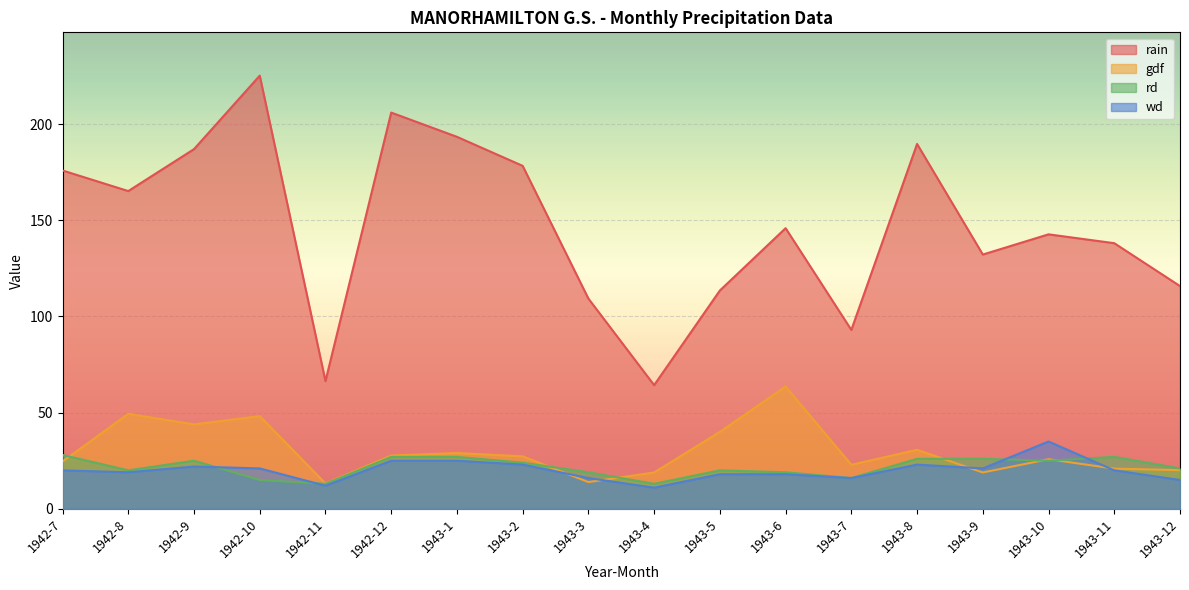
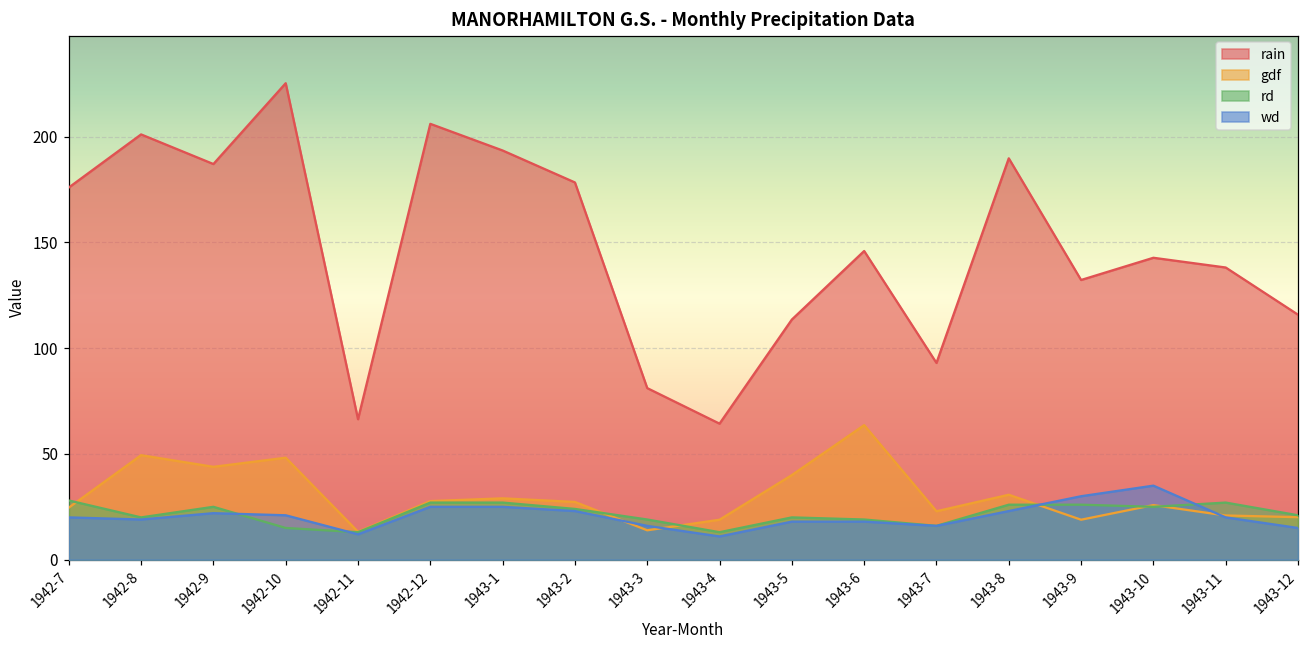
  {
    "rain": {
      "1942-7": 176,
-     "1942-8": 165,
+     "1942-8": 201,
      "1942-9": 187,
      "1942-10": 225,
      "1942-11": 66,
      "1942-12": 206,
      "1943-1": 193,
      "1943-2": 178,
-     "1943-3": 109,
+     "1943-3": 81,
      "1943-4": 64,
      "1943-5": 114,
      "1943-6": 146,
      "1943-7": 93,
      "1943-8": 190,
      "1943-9": 132,
      "1943-10": 143,
      "1943-11": 138,
      "1943-12": 116
    },
    "gdf": {
      "1942-7": 25,
      "1942-8": 49,
      "1942-9": 44,
      "1942-10": 48,
      "1943-1": 29,
      "1943-2": 27,
      "1943-3": 14,
      "1943-4": 19,
      "1943-5": 40,
      "1943-6": 64,
      "1943-7": 23,
      "1943-8": 31,
      "1943-9": 19
    },
    "rd": {
      "1942-7": 28,
      "1942-9": 25,
      "1942-10": 15,
      "1943-1": 27,
      "1943-3": 19,
      "1943-4": 13,
      "1943-5": 20,
      "1943-8": 26,
      "1943-9": 26,
      "1943-11": 27
    },
    "wd": {
      "1942-7": 20,
      "1942-9": 22,
      "1942-10": 21,
      "1942-12": 25,
      "1943-1": 25,
      "1943-3": 16,
      "1943-4": 11,
      "1943-5": 18,
      "1943-8": 23,
-     "1943-9": 21,
+     "1943-9": 30,
      "1943-10": 35,
      "1943-12": 15
    }
  }
